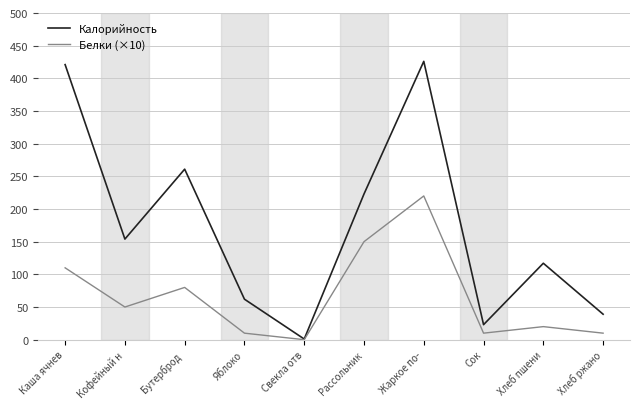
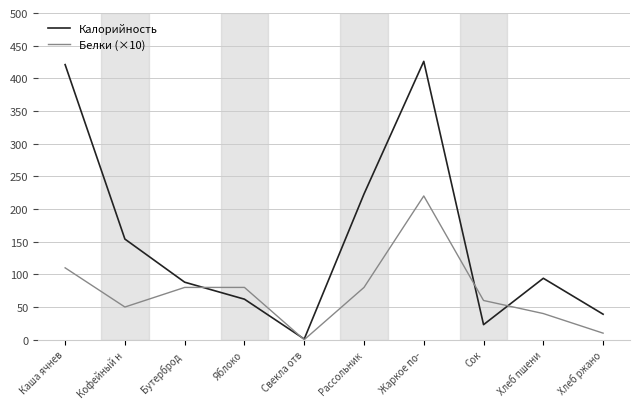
  {
    "Калорийность": {
      "Каша ячнев": 420,
      "Кофейный н": 150,
-     "Бутерброд": 260,
+     "Бутерброд": 90,
      "Яблоко": 60,
      "Рассольник": 220,
      "Жаркое по-": 430,
      "Сок": 20,
-     "Хлеб пшени": 120,
+     "Хлеб пшени": 90,
      "Хлеб ржано": 40
    },
    "Белки (×10)": {
      "Каша ячнев": 110,
      "Кофейный н": 50,
      "Бутерброд": 80,
-     "Яблоко": 10,
-     "Рассольник": 150,
+     "Яблоко": 80,
+     "Рассольник": 80,
      "Жаркое по-": 220,
-     "Сок": 10,
-     "Хлеб пшени": 20,
+     "Сок": 60,
+     "Хлеб пшени": 40,
      "Хлеб ржано": 10
    }
  }
